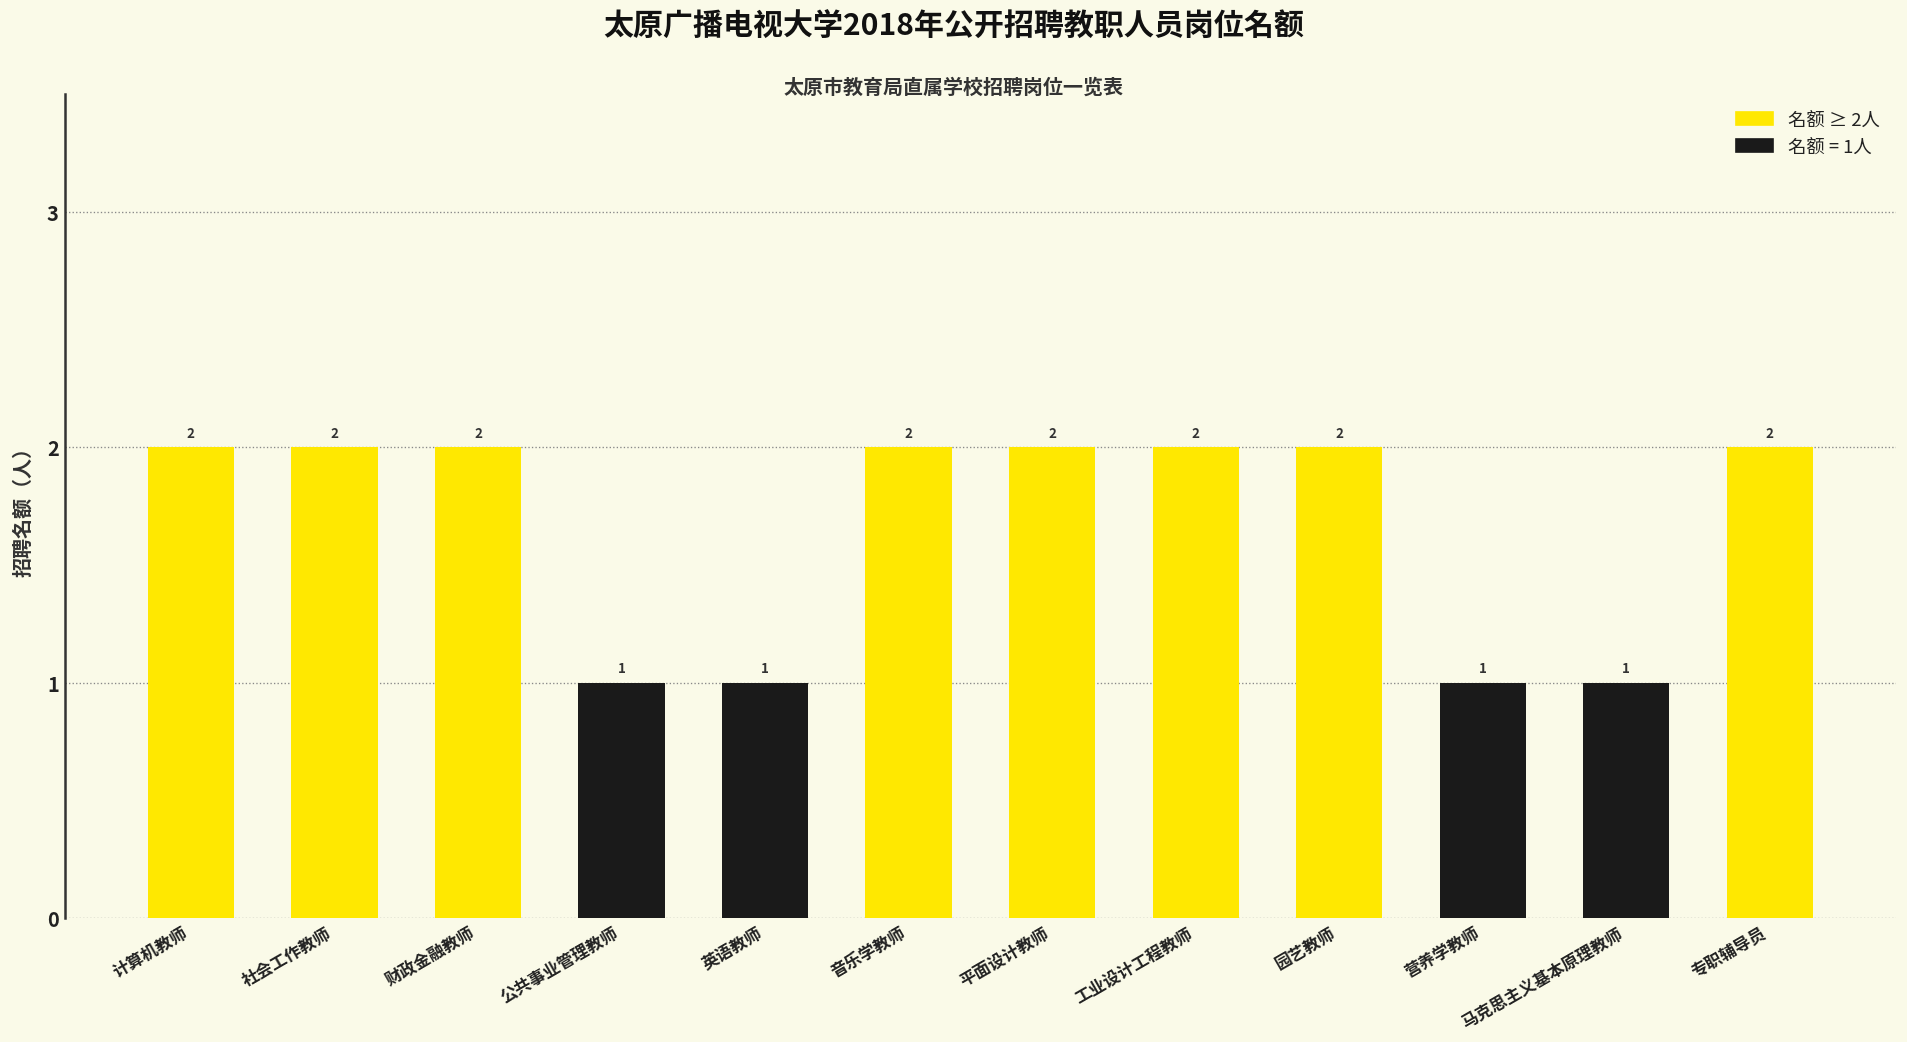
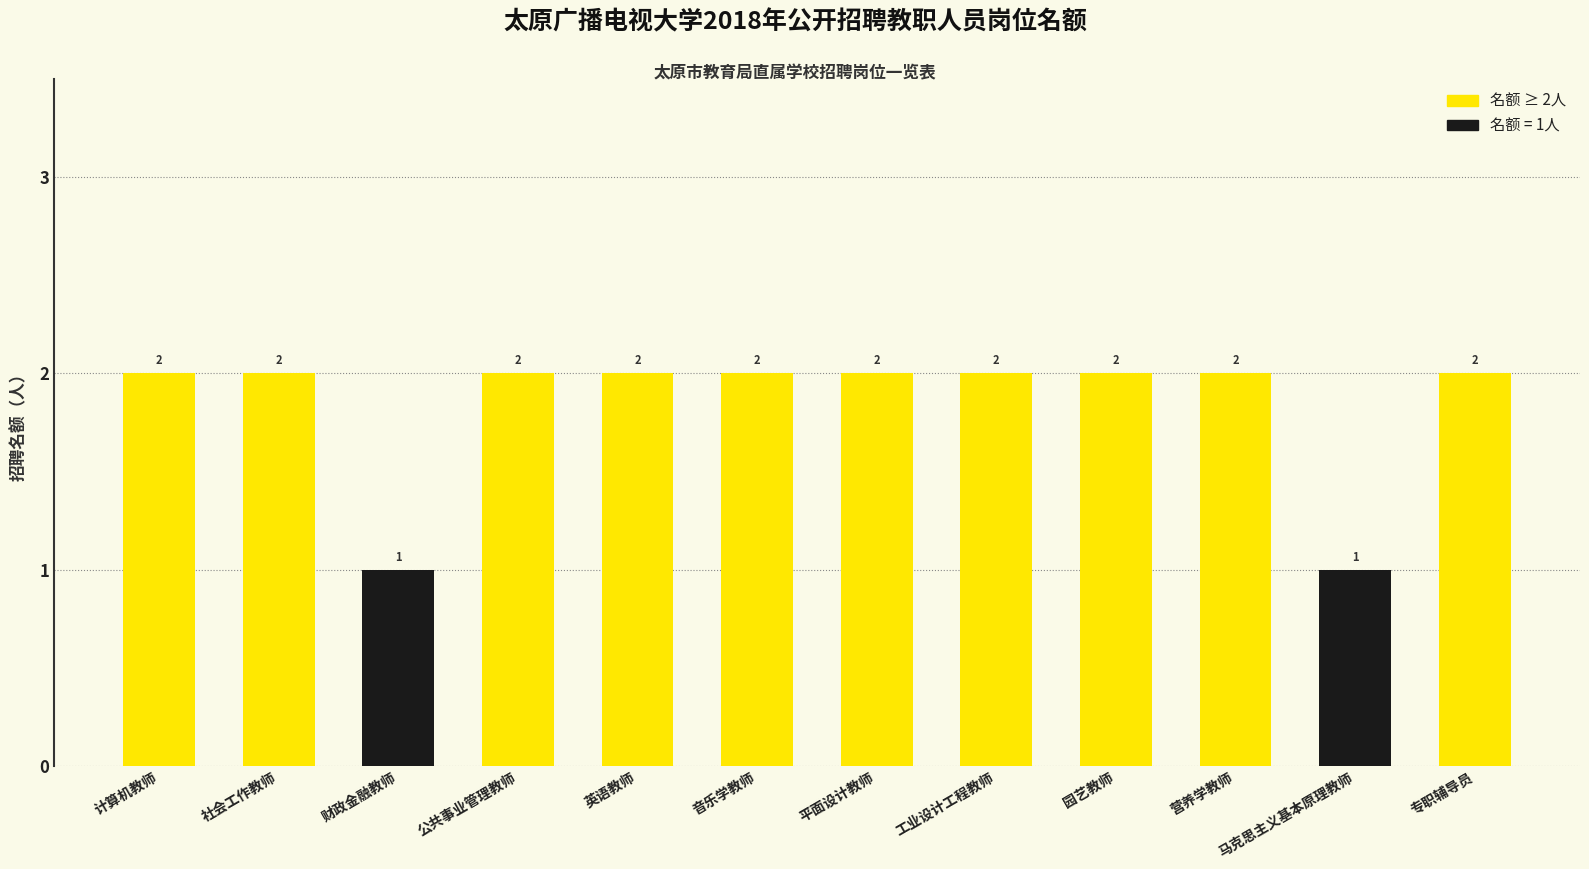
  {
    "计算机教师": 2,
    "社会工作教师": 2,
-   "财政金融教师": 2,
-   "公共事业管理教师": 1,
-   "英语教师": 1,
+   "财政金融教师": 1,
+   "公共事业管理教师": 2,
+   "英语教师": 2,
    "音乐学教师": 2,
    "平面设计教师": 2,
    "工业设计工程教师": 2,
    "园艺教师": 2,
-   "营养学教师": 1,
+   "营养学教师": 2,
    "马克思主义基本原理教师": 1,
    "专职辅导员": 2
  }
